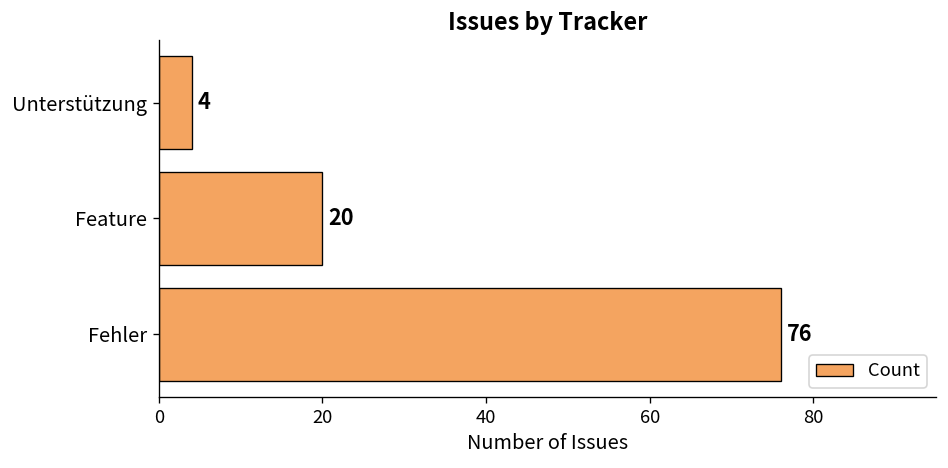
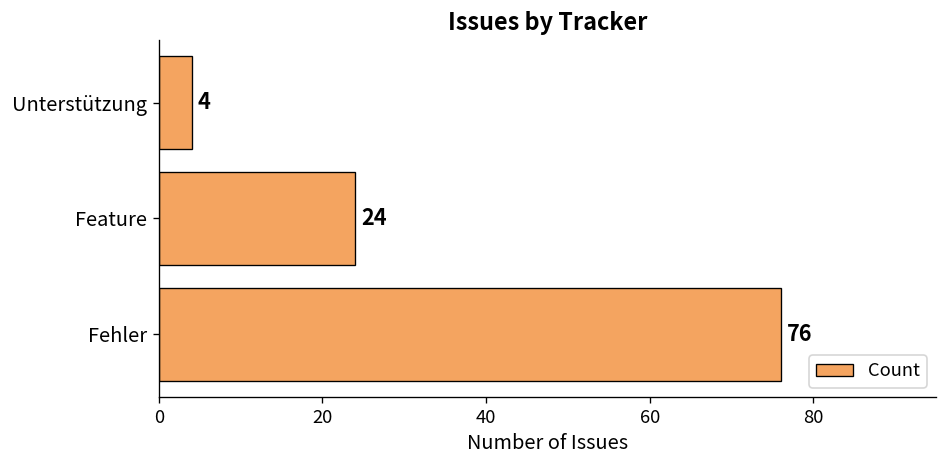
  {
    "Unterstützung": 4,
-   "Feature": 20,
+   "Feature": 24,
    "Fehler": 76
  }
